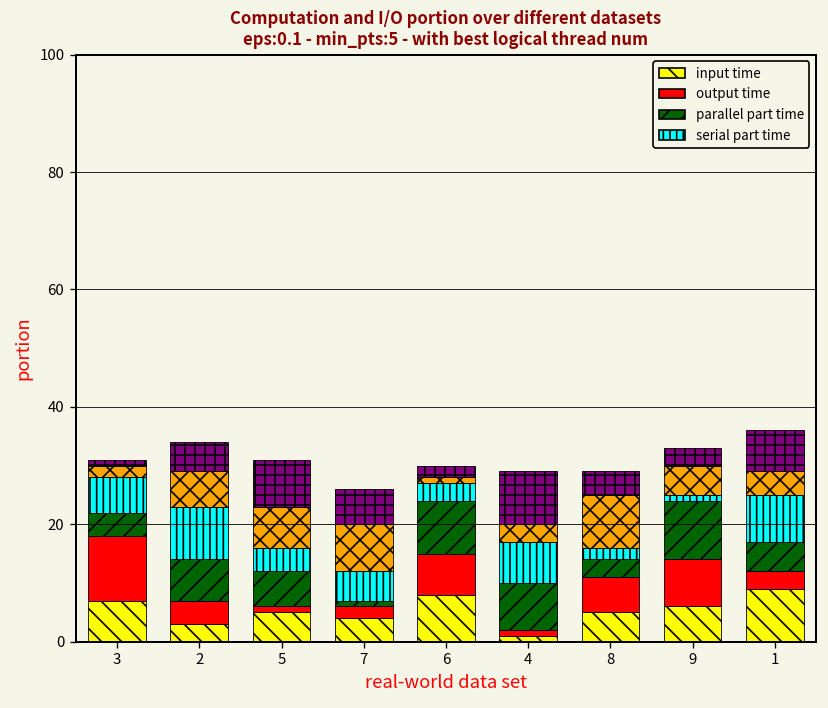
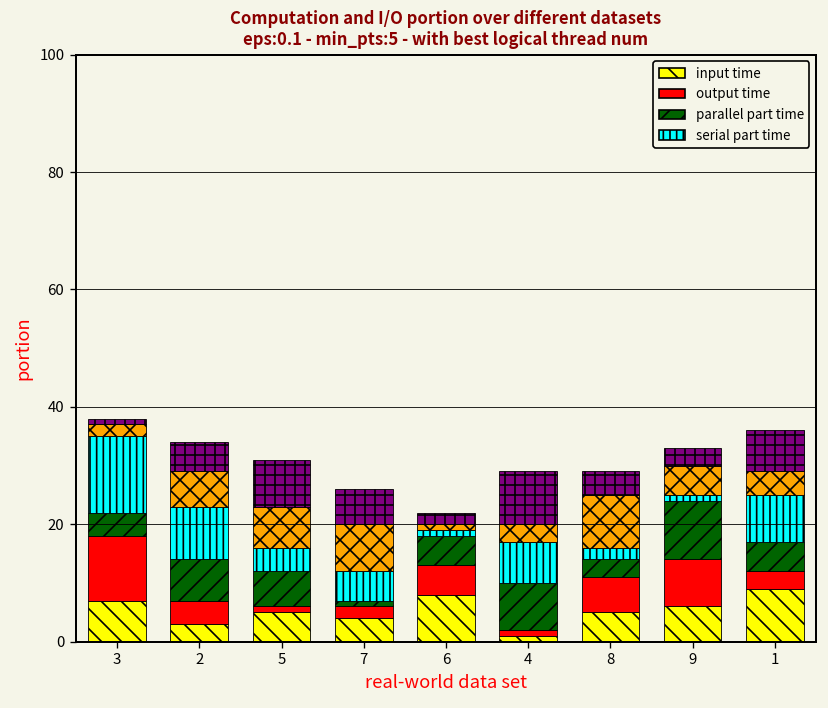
  {
    "input time": {
      "3": 7,
      "2": 3,
      "5": 5,
      "7": 4,
      "6": 8,
      "4": 1,
      "8": 5,
      "9": 6,
      "1": 9
    },
    "output time": {
      "3": 11,
      "2": 4,
      "5": 1,
      "7": 2,
-     "6": 7,
+     "6": 5,
      "4": 1,
      "8": 6,
      "9": 8,
      "1": 3
    },
    "parallel part time": {
      "3": 4,
      "2": 7,
      "5": 6,
      "7": 1,
-     "6": 9,
+     "6": 5,
      "4": 8,
      "8": 3,
      "9": 10,
      "1": 5
    },
    "serial part time": {
-     "3": 6,
+     "3": 13,
      "2": 9,
      "5": 4,
      "7": 5,
-     "6": 3,
+     "6": 1,
      "4": 7,
      "8": 2,
      "9": 1,
      "1": 8
    }
  }
